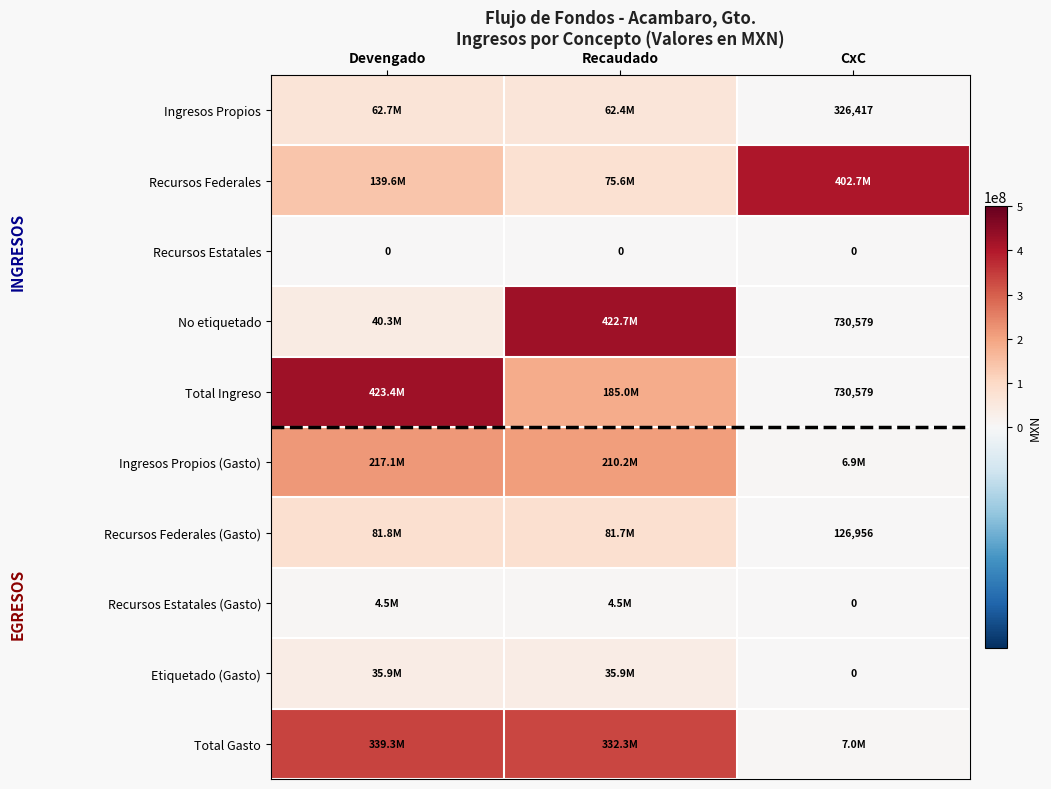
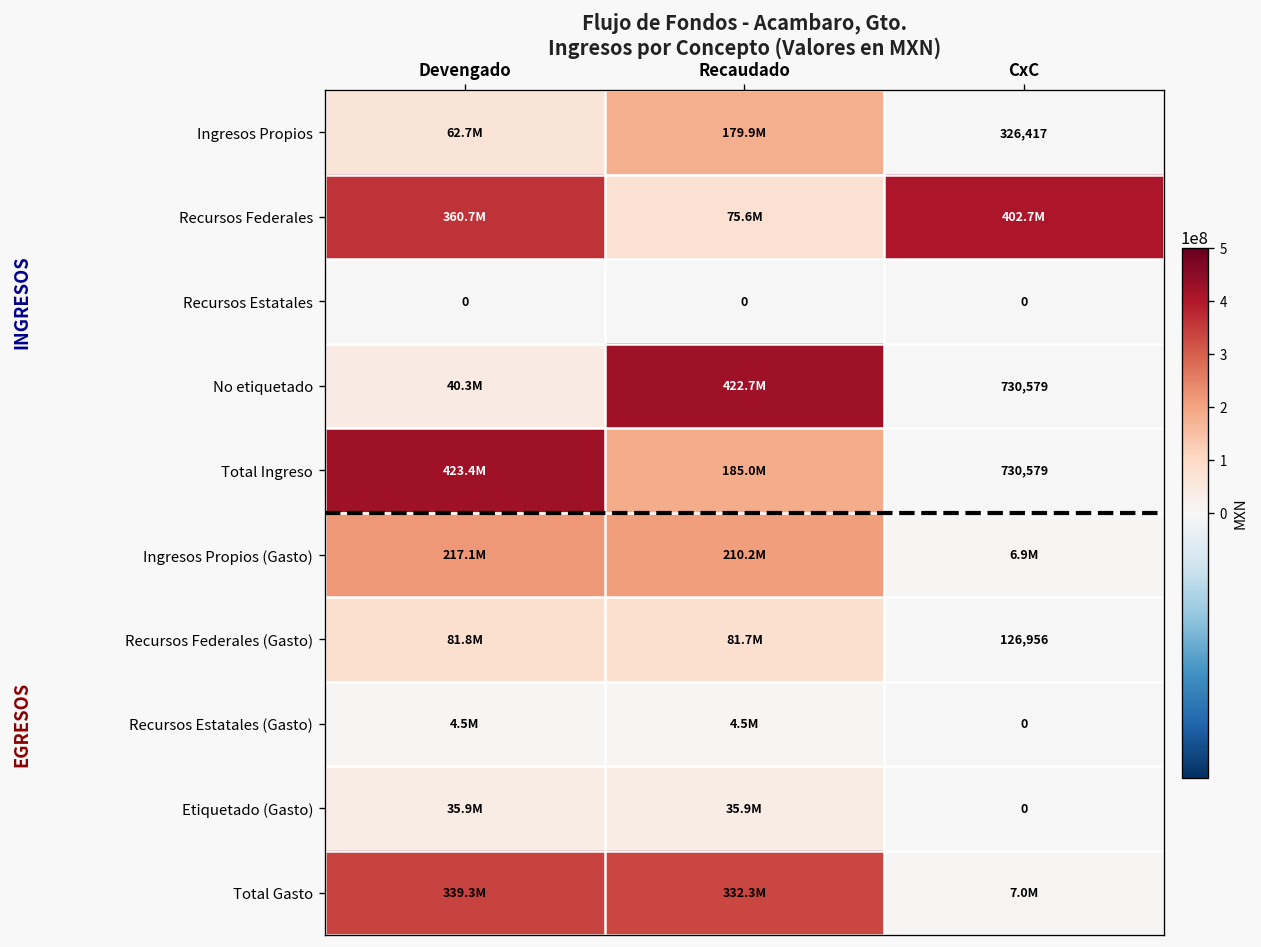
  {
    "Ingresos Propios": {
      "Devengado": "62.7M",
-     "Recaudado": "62.4M",
+     "Recaudado": "179.9M",
      "CxC": "326,417"
    },
    "Recursos Federales": {
-     "Devengado": "139.6M",
+     "Devengado": "360.7M",
      "Recaudado": "75.6M",
      "CxC": "402.7M"
    },
    "Recursos Estatales": {
      "Devengado": "0",
      "Recaudado": "0",
      "CxC": "0"
    },
    "No etiquetado": {
      "Devengado": "40.3M",
      "Recaudado": "422.7M",
      "CxC": "730,579"
    },
    "Total Ingreso": {
      "Devengado": "423.4M",
      "Recaudado": "185.0M",
      "CxC": "730,579"
    },
    "Ingresos Propios (Gasto)": {
      "Devengado": "217.1M",
      "Recaudado": "210.2M",
      "CxC": "6.9M"
    },
    "Recursos Federales (Gasto)": {
      "Devengado": "81.8M",
      "Recaudado": "81.7M",
      "CxC": "126,956"
    },
    "Recursos Estatales (Gasto)": {
      "Devengado": "4.5M",
      "Recaudado": "4.5M",
      "CxC": "0"
    },
    "Etiquetado (Gasto)": {
      "Devengado": "35.9M",
      "Recaudado": "35.9M",
      "CxC": "0"
    },
    "Total Gasto": {
      "Devengado": "339.3M",
      "Recaudado": "332.3M",
      "CxC": "7.0M"
    }
  }
